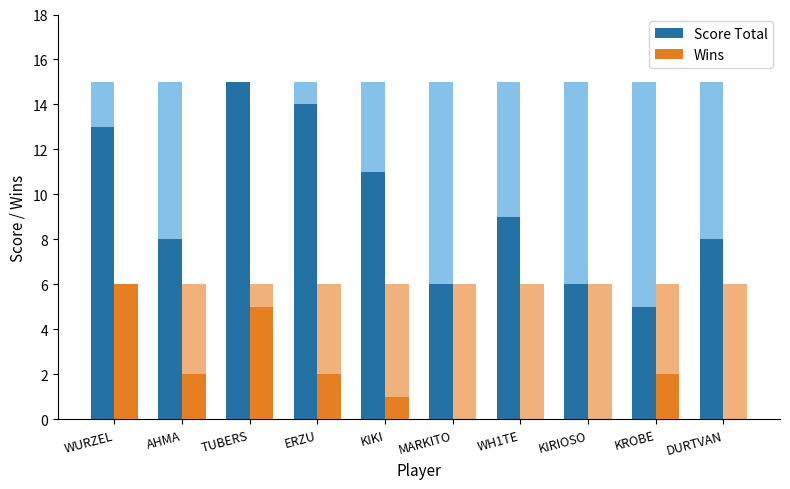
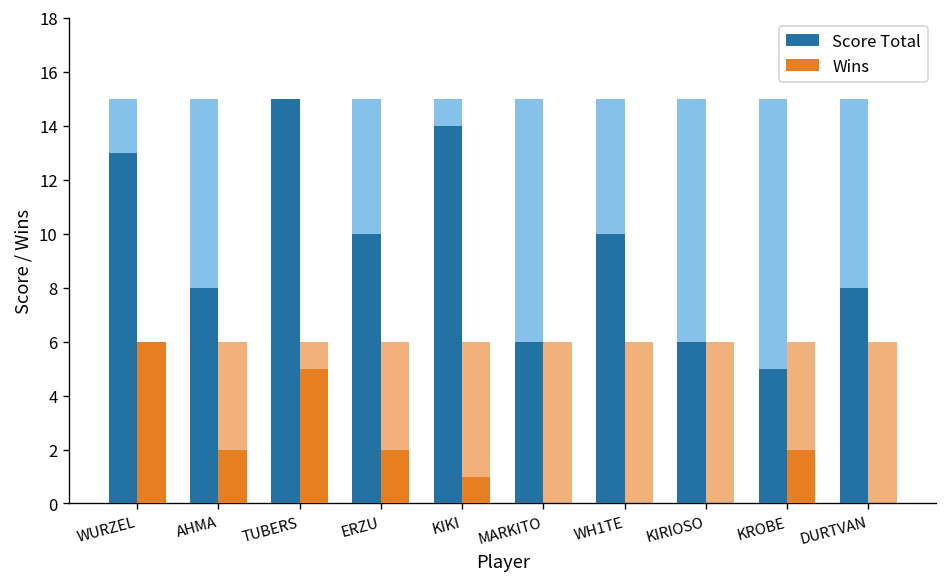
  {
    "Score Total": {
      "TUBERS": 15,
-     "ERZU": 14,
-     "KIKI": 11,
-     "WH1TE": 9
+     "ERZU": 10,
+     "KIKI": 14,
+     "WH1TE": 10
    },
    "Wins": {
      "WURZEL": 6,
      "MARKITO": 0,
      "WH1TE": 0,
      "KIRIOSO": 0,
      "DURTVAN": 0
    }
  }
